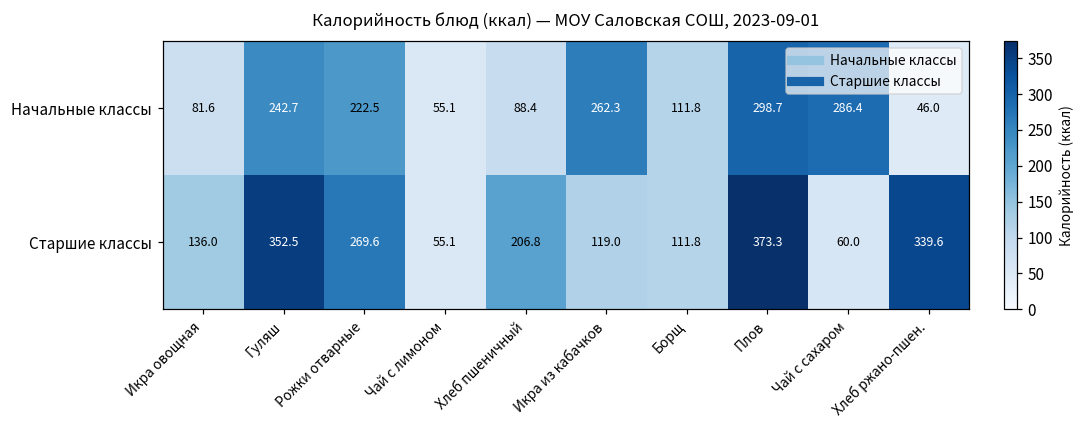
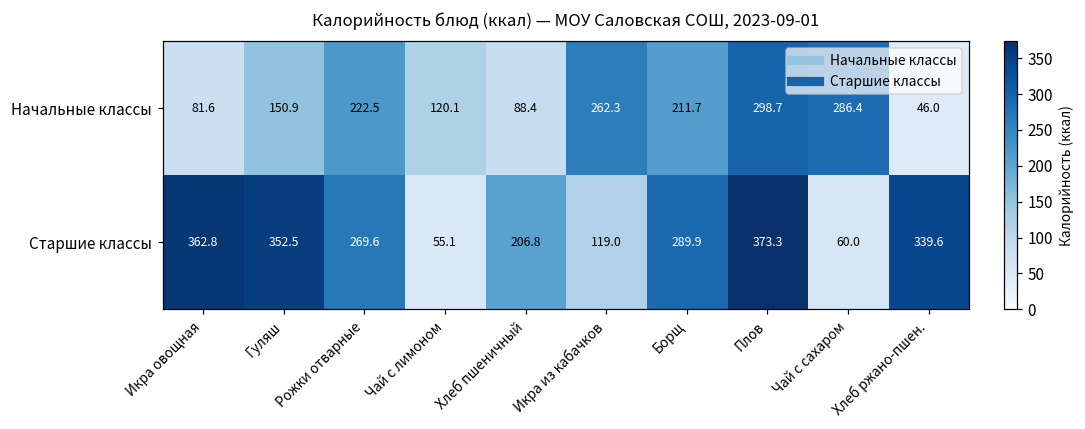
  {
    "Начальные классы": {
      "Икра овощная": 81.6,
-     "Гуляш": 242.7,
+     "Гуляш": 150.9,
      "Рожки отварные": 222.5,
-     "Чай с лимоном": 55.1,
+     "Чай с лимоном": 120.1,
      "Хлеб пшеничный": 88.4,
      "Икра из кабачков": 262.3,
-     "Борщ": 111.8,
+     "Борщ": 211.7,
      "Плов": 298.7,
      "Чай с сахаром": 286.4,
      "Хлеб ржано-пшен.": 46.0
    },
    "Старшие классы": {
-     "Икра овощная": 136.0,
+     "Икра овощная": 362.8,
      "Гуляш": 352.5,
      "Рожки отварные": 269.6,
      "Чай с лимоном": 55.1,
      "Хлеб пшеничный": 206.8,
      "Икра из кабачков": 119.0,
-     "Борщ": 111.8,
+     "Борщ": 289.9,
      "Плов": 373.3,
      "Чай с сахаром": 60.0,
      "Хлеб ржано-пшен.": 339.6
    }
  }
